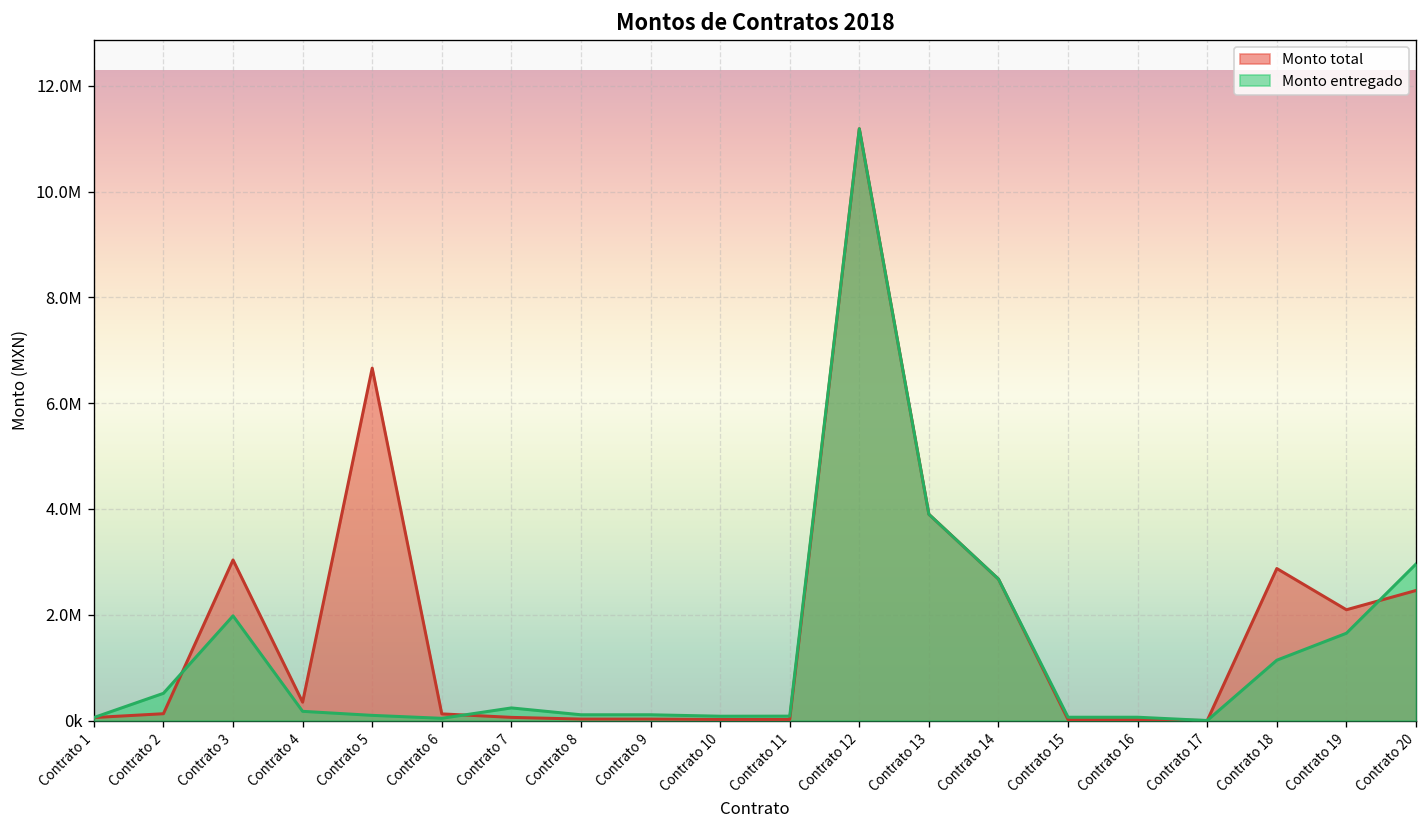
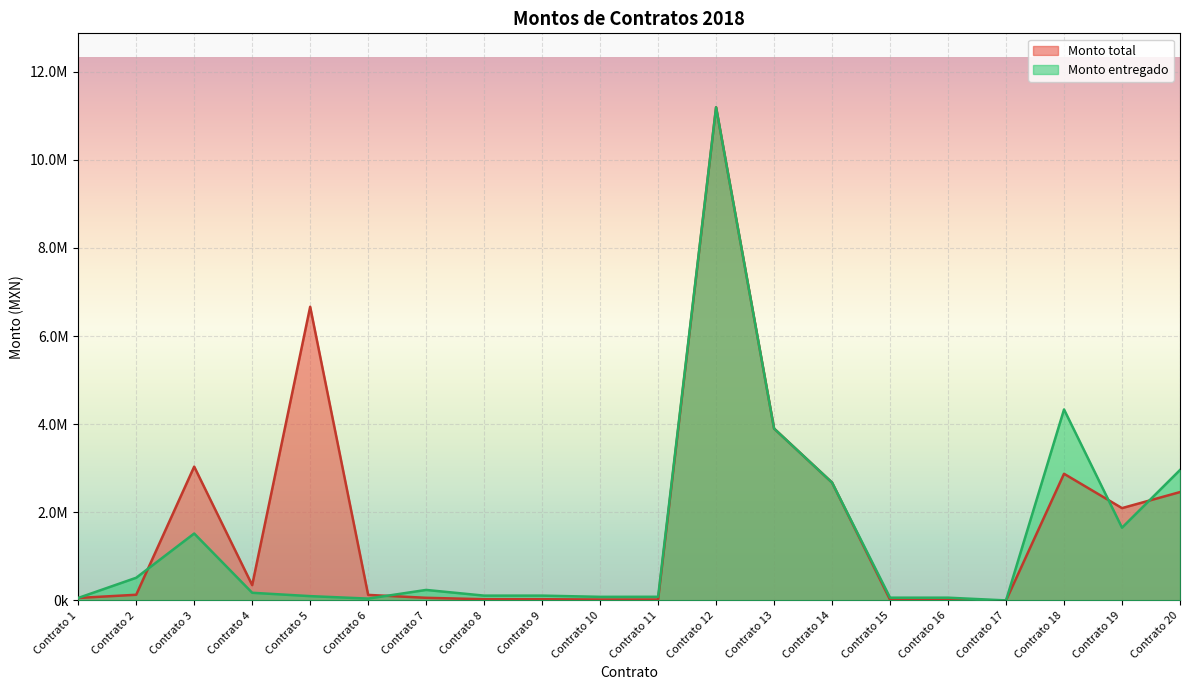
  {
    "Monto total": {
      "Contrato 2": 100000,
      "Contrato 3": 3000000,
      "Contrato 4": 300000,
      "Contrato 5": 6700000,
      "Contrato 6": 100000,
      "Contrato 7": 100000,
      "Contrato 8": 0,
      "Contrato 9": 0,
      "Contrato 10": 0,
      "Contrato 11": 0,
      "Contrato 18": 2900000,
      "Contrato 19": 2100000,
      "Contrato 20": 2500000
    },
    "Monto entregado": {
      "Contrato 2": 500000,
-     "Contrato 3": 2000000,
+     "Contrato 3": 1500000,
      "Contrato 4": 200000,
      "Contrato 5": 100000,
      "Contrato 6": 0,
      "Contrato 7": 200000,
      "Contrato 8": 100000,
      "Contrato 9": 100000,
      "Contrato 10": 100000,
      "Contrato 11": 100000,
-     "Contrato 18": 1100000,
+     "Contrato 18": 4300000,
      "Contrato 19": 1700000,
      "Contrato 20": 3000000
    }
  }
